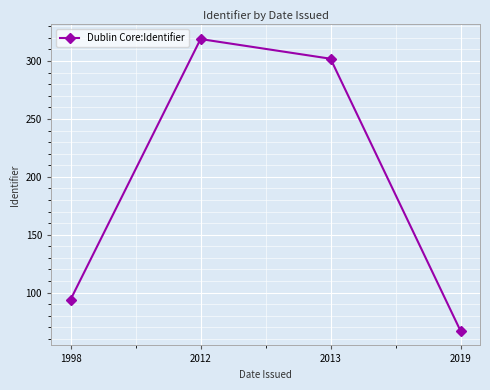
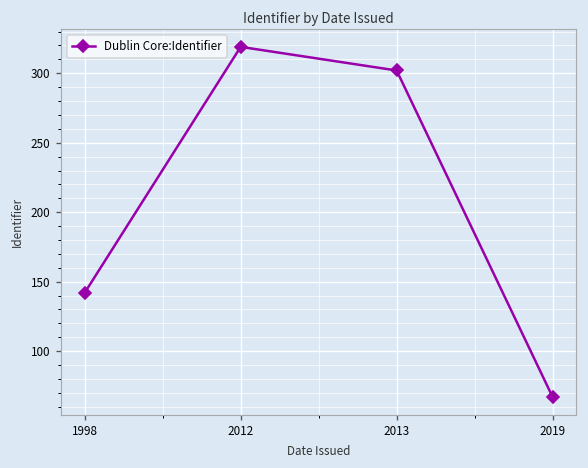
  {
-   "1998": 94,
+   "1998": 142,
    "2012": 319,
    "2013": 302,
    "2019": 67
  }
